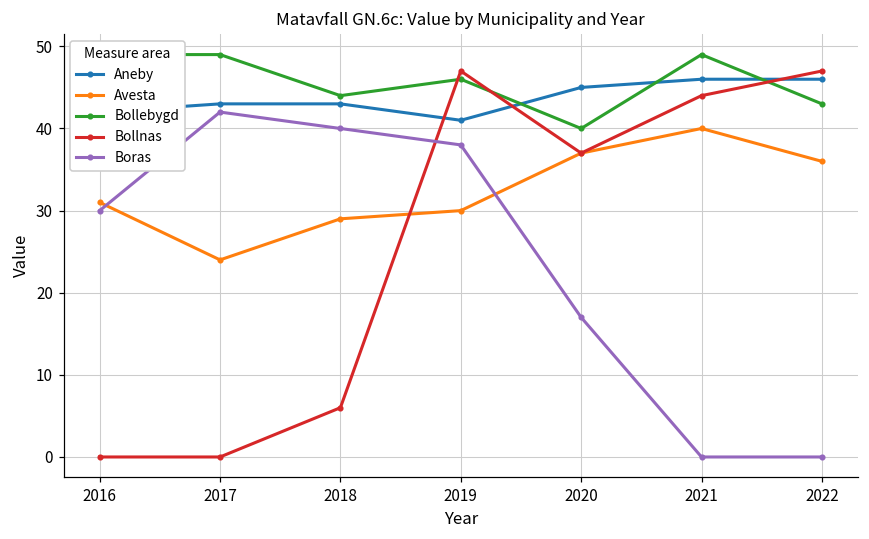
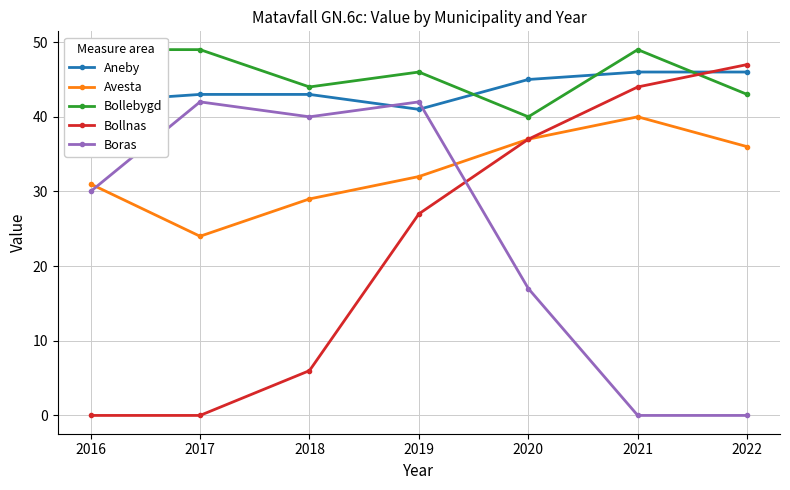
  {
    "Aneby": {
      "2017": 43,
      "2018": 43,
      "2019": 41,
      "2020": 45,
      "2021": 46,
      "2022": 46
    },
    "Avesta": {
      "2016": 31,
      "2017": 24,
      "2018": 29,
-     "2019": 30,
+     "2019": 32,
      "2021": 40,
      "2022": 36
    },
    "Bollebygd": {
      "2017": 49,
      "2018": 44,
      "2019": 46,
      "2020": 40,
      "2021": 49,
      "2022": 43
    },
    "Bollnas": {
      "2016": 0,
      "2017": 0,
      "2018": 6,
-     "2019": 47,
+     "2019": 27,
      "2021": 44,
      "2022": 47
    },
    "Boras": {
      "2016": 30,
      "2017": 42,
      "2018": 40,
-     "2019": 38,
+     "2019": 42,
      "2020": 17,
      "2021": 0,
      "2022": 0
    }
  }
